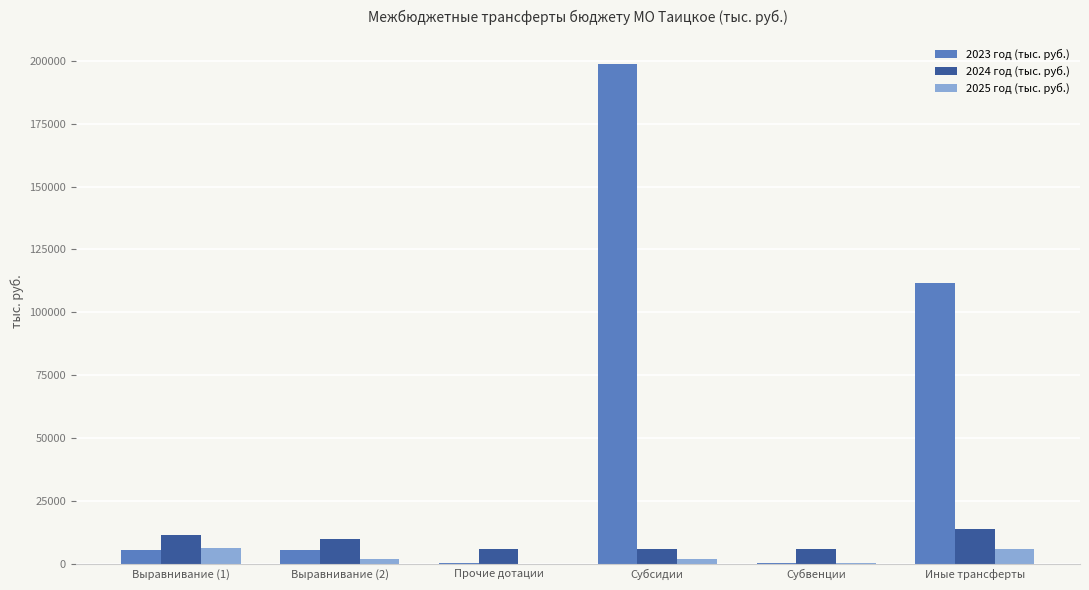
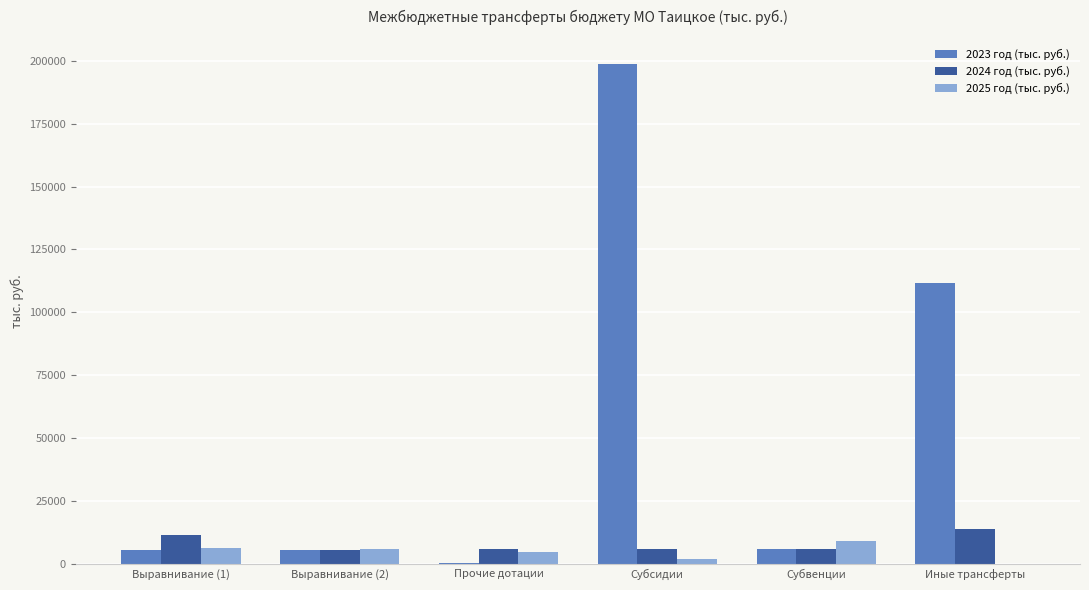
  {
    "2023 год (тыс. руб.)": {
      "Выравнивание (1)": 5000,
      "Выравнивание (2)": 6000,
      "Субсидии": 199000,
-     "Субвенции": 0,
+     "Субвенции": 6000,
      "Иные трансферты": 112000
    },
    "2024 год (тыс. руб.)": {
      "Выравнивание (1)": 11000,
-     "Выравнивание (2)": 10000,
+     "Выравнивание (2)": 6000,
      "Прочие дотации": 6000,
      "Субсидии": 6000,
      "Субвенции": 6000,
      "Иные трансферты": 14000
    },
    "2025 год (тыс. руб.)": {
      "Выравнивание (1)": 6000,
-     "Выравнивание (2)": 2000,
-     "Прочие дотации": 0,
+     "Выравнивание (2)": 6000,
+     "Прочие дотации": 5000,
      "Субсидии": 2000,
-     "Субвенции": 0,
-     "Иные трансферты": 6000
+     "Субвенции": 9000,
+     "Иные трансферты": 0
    }
  }
